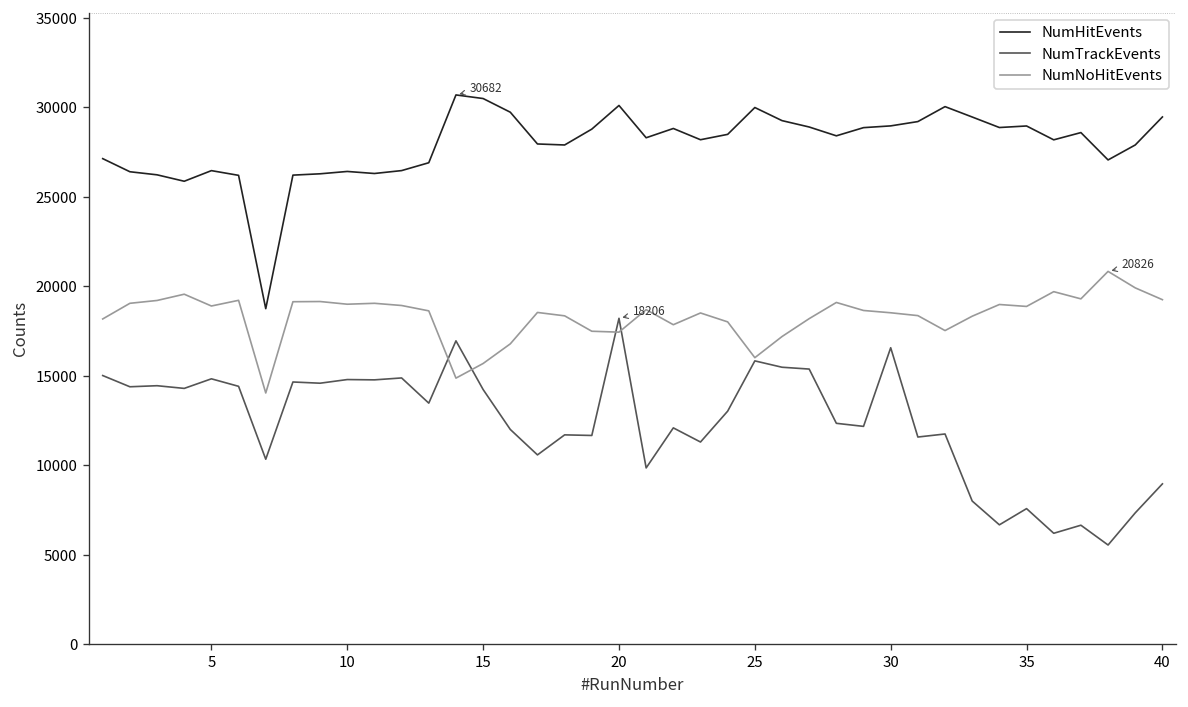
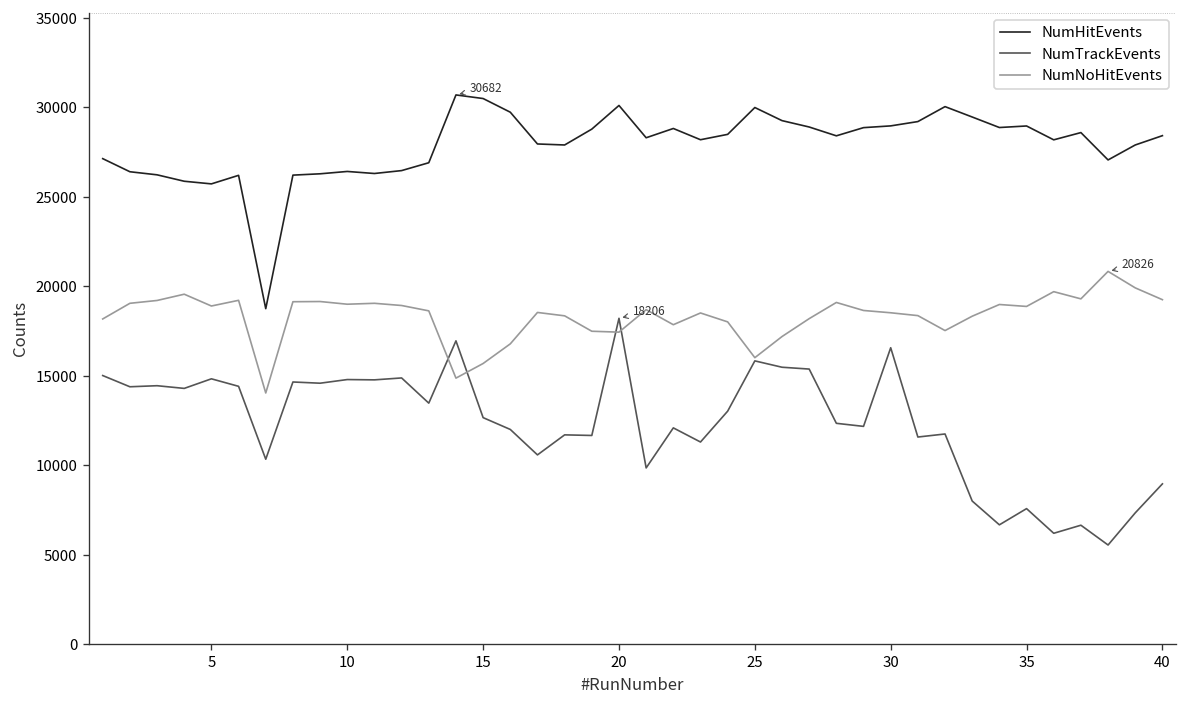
  {
    "NumHitEvents": {
-     "5": 26500,
+     "5": 25700,
      "10": 26400,
      "20": 30100,
      "25": 30000,
      "30": 29000,
      "35": 28900,
-     "40": 29500
+     "40": 28400
    },
    "NumTrackEvents": {
      "5": 14800,
      "10": 14800,
-     "15": 14200,
+     "15": 12700,
      "25": 15800,
      "30": 16600,
      "35": 7600,
      "40": 9000
    },
    "NumNoHitEvents": {
      "5": 18900,
      "10": 19000,
      "15": 15700,
      "20": 17400,
      "25": 16000,
      "30": 18500,
      "35": 18900,
      "40": 19200
    }
  }
